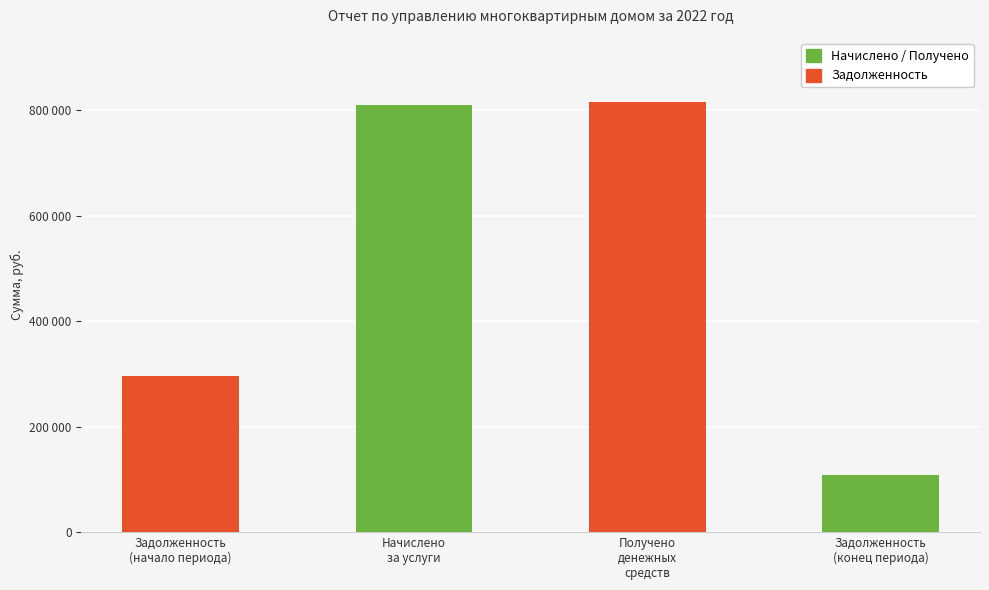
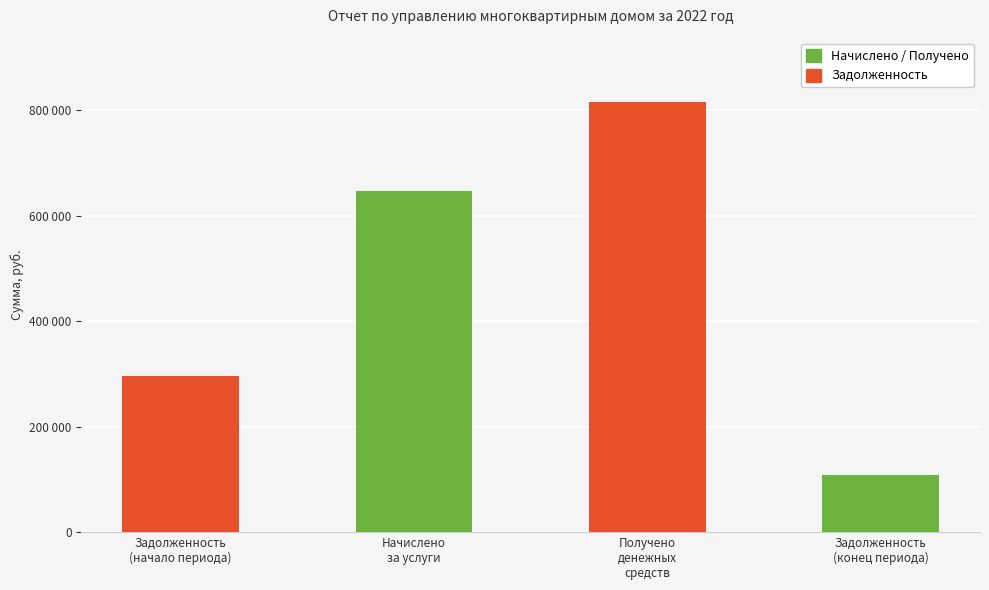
  {
    "Задолженность (начало периода)": 300000,
-   "Начислено за услуги": 810000,
+   "Начислено за услуги": 650000,
    "Получено денежных средств": 820000,
    "Задолженность (конец периода)": 110000
  }
